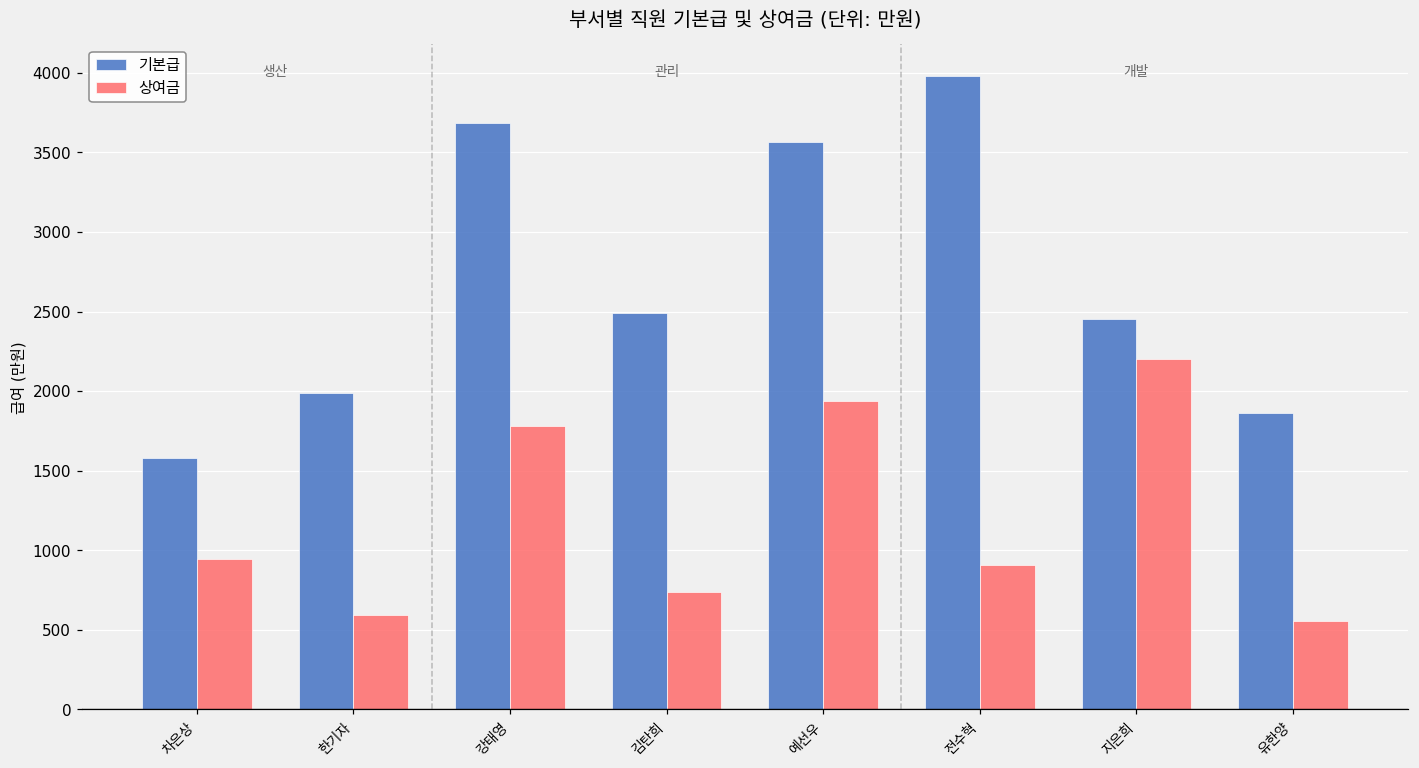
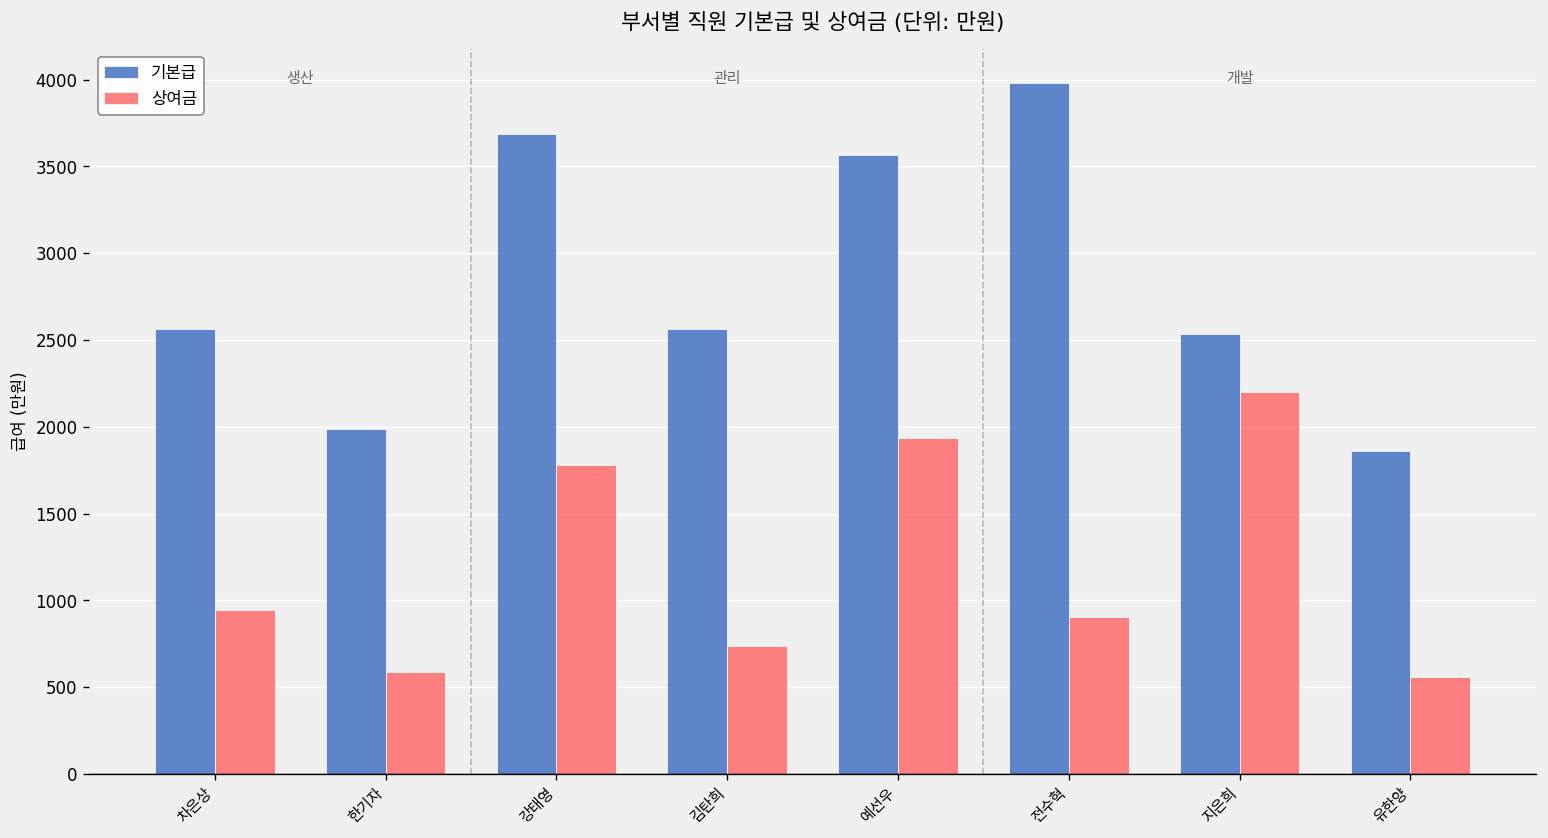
  {
    "기본급": {
-     "차은상": 1580,
+     "차은상": 2570,
      "한기자": 1990,
      "강태영": 3690,
-     "김탄희": 2490,
+     "김탄희": 2560,
      "예선우": 3570,
      "전수혁": 3980,
-     "지은희": 2460,
+     "지은희": 2530,
      "유한양": 1860
    },
    "상여금": {
      "차은상": 950,
      "한기자": 590,
      "강태영": 1780,
      "김탄희": 740,
      "예선우": 1940,
      "전수혁": 910,
      "지은희": 2200,
      "유한양": 560
    }
  }
